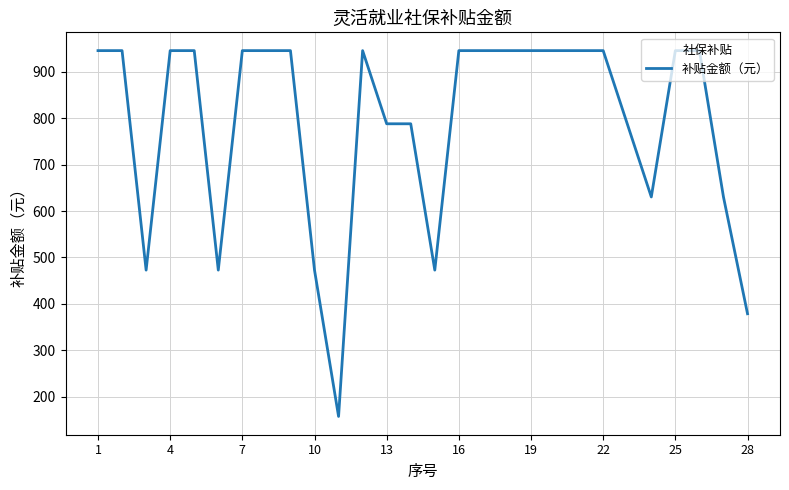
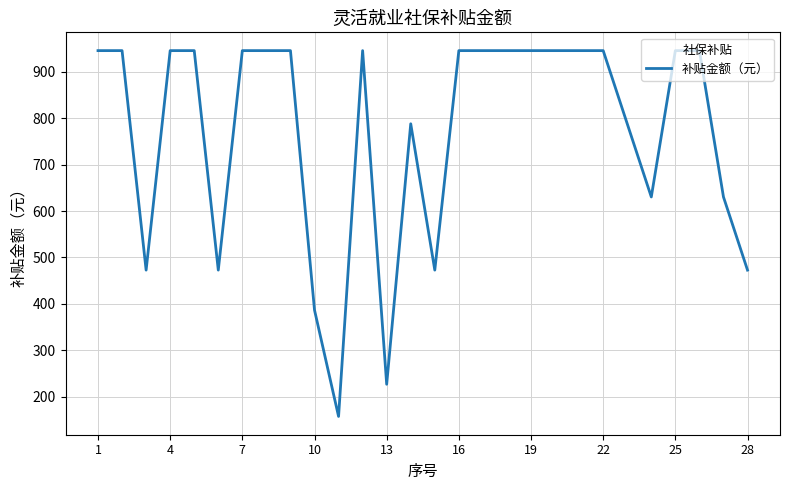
  {
    "1": 950,
    "4": 950,
    "7": 950,
-   "10": 470,
-   "13": 790,
+   "10": 390,
+   "13": 230,
    "16": 950,
    "19": 950,
    "22": 950,
-   "28": 380
+   "28": 470
  }
